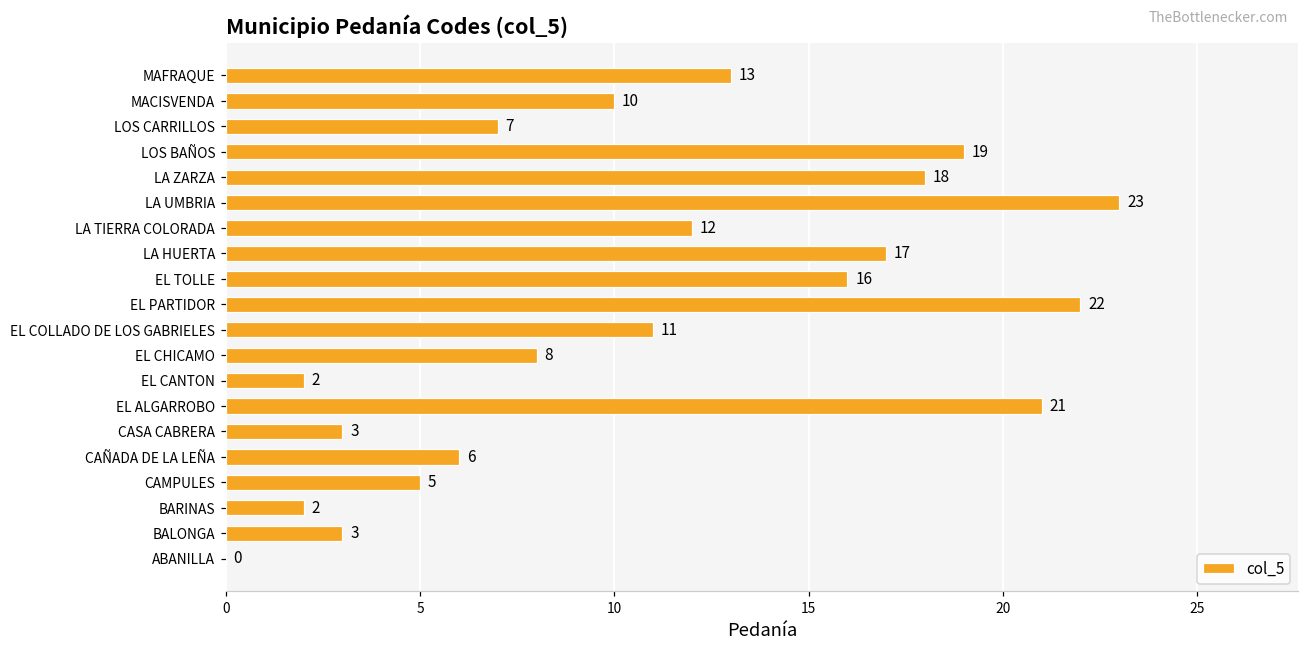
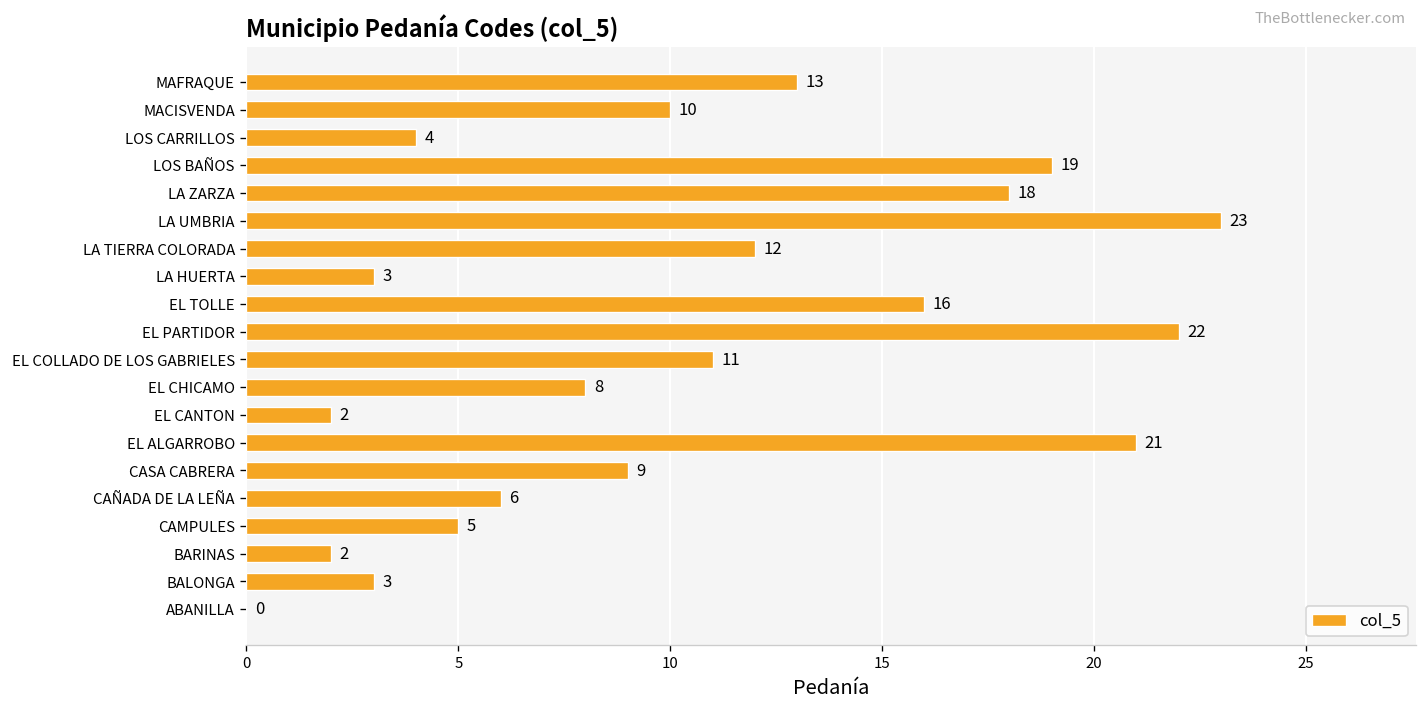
  {
    "MAFRAQUE": 13,
    "MACISVENDA": 10,
-   "LOS CARRILLOS": 7,
+   "LOS CARRILLOS": 4,
    "LOS BAÑOS": 19,
    "LA ZARZA": 18,
    "LA UMBRIA": 23,
    "LA TIERRA COLORADA": 12,
-   "LA HUERTA": 17,
+   "LA HUERTA": 3,
    "EL TOLLE": 16,
    "EL PARTIDOR": 22,
    "EL COLLADO DE LOS GABRIELES": 11,
    "EL CHICAMO": 8,
    "EL CANTON": 2,
    "EL ALGARROBO": 21,
-   "CASA CABRERA": 3,
+   "CASA CABRERA": 9,
    "CAÑADA DE LA LEÑA": 6,
    "CAMPULES": 5,
    "BARINAS": 2,
    "BALONGA": 3,
    "ABANILLA": 0
  }
